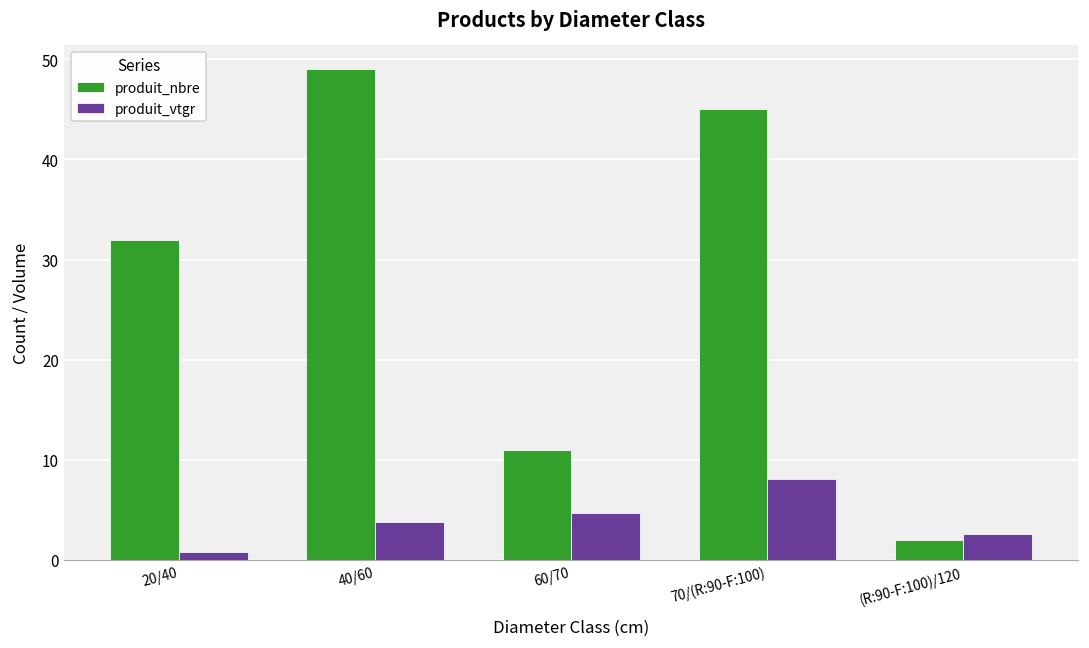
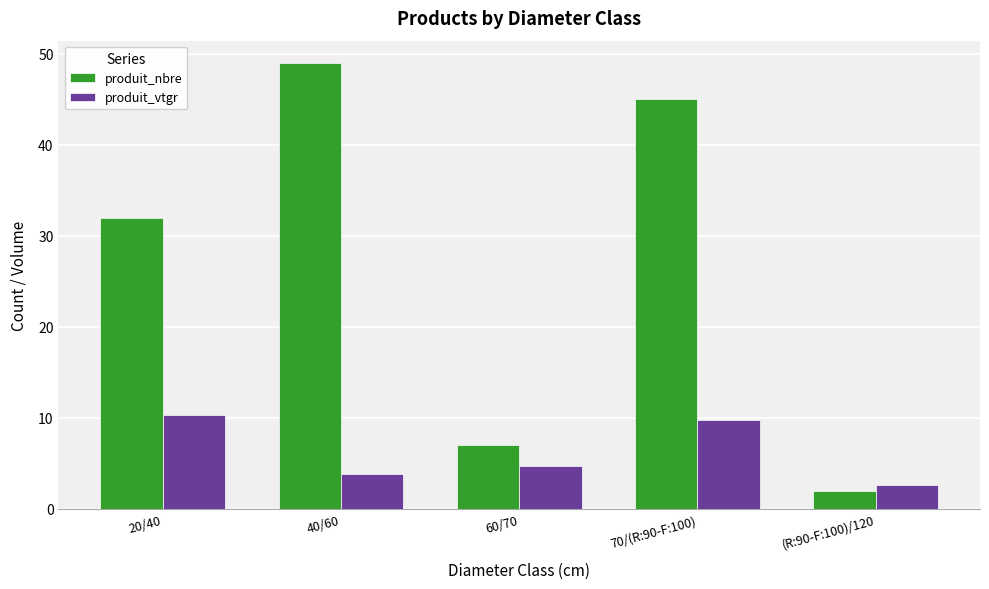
  {
    "produit_nbre": {
      "20/40": 32,
      "40/60": 49,
-     "60/70": 11,
+     "60/70": 7,
      "70/(R:90-F:100)": 45,
      "(R:90-F:100)/120": 2
    },
    "produit_vtgr": {
-     "20/40": 1,
+     "20/40": 10,
      "40/60": 4,
      "60/70": 5,
-     "70/(R:90-F:100)": 8,
+     "70/(R:90-F:100)": 10,
      "(R:90-F:100)/120": 3
    }
  }
